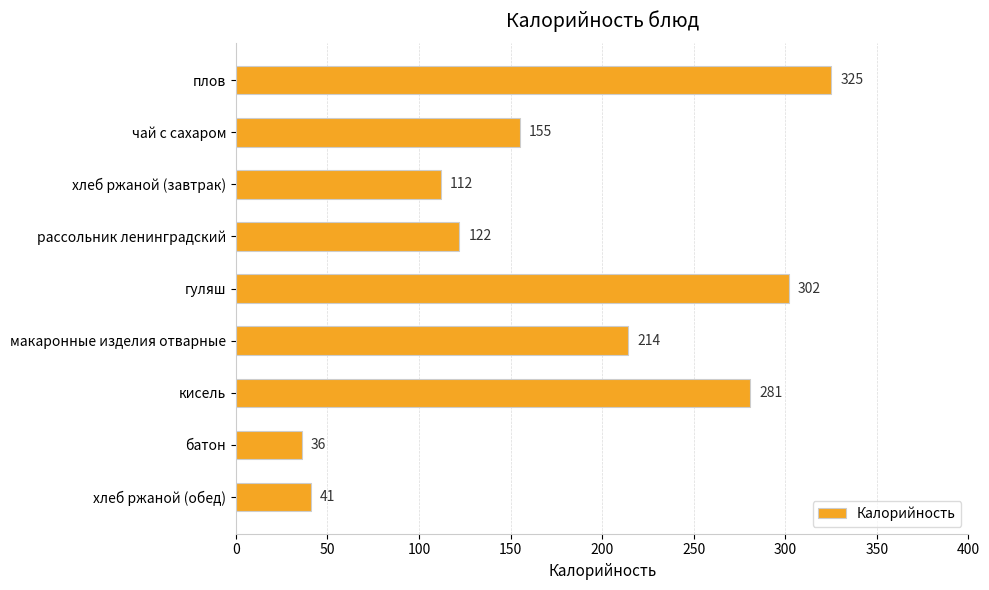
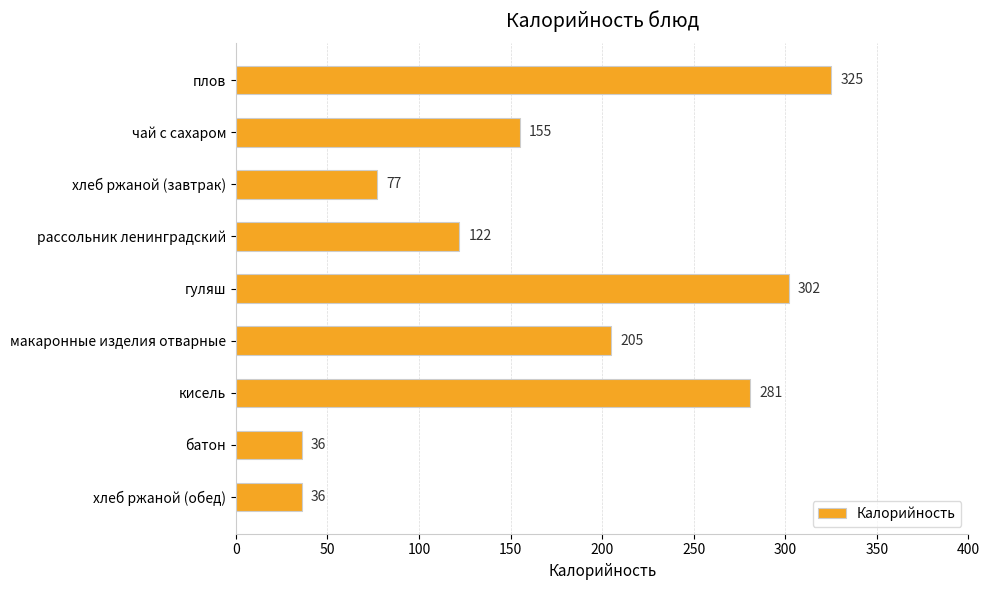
  {
    "плов": 325,
    "чай с сахаром": 155,
-   "хлеб ржаной (завтрак)": 112,
+   "хлеб ржаной (завтрак)": 77,
    "рассольник ленинградский": 122,
    "гуляш": 302,
-   "макаронные изделия отварные": 214,
+   "макаронные изделия отварные": 205,
    "кисель": 281,
    "батон": 36,
-   "хлеб ржаной (обед)": 41
+   "хлеб ржаной (обед)": 36
  }
